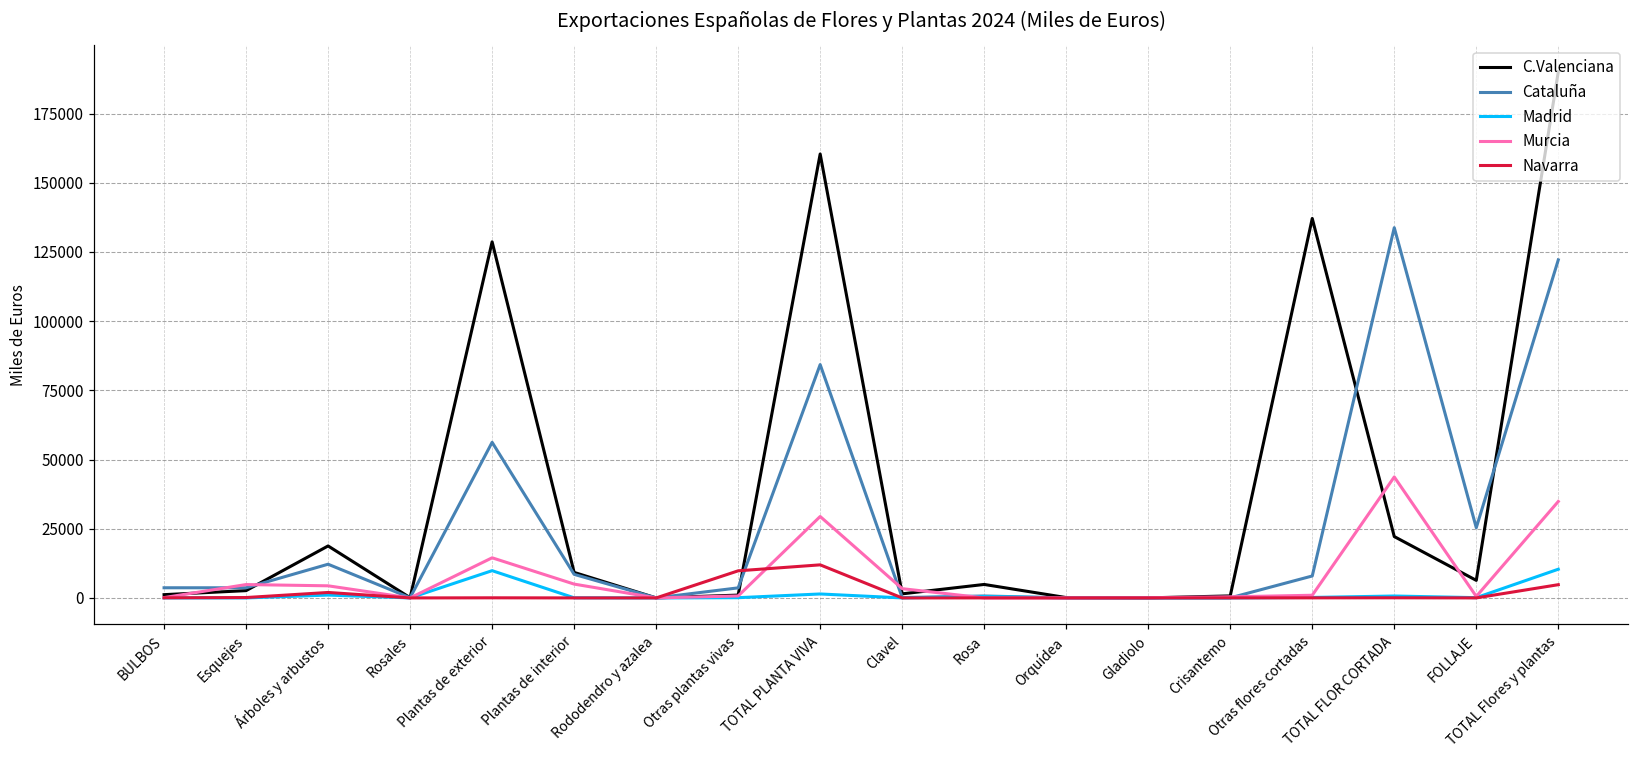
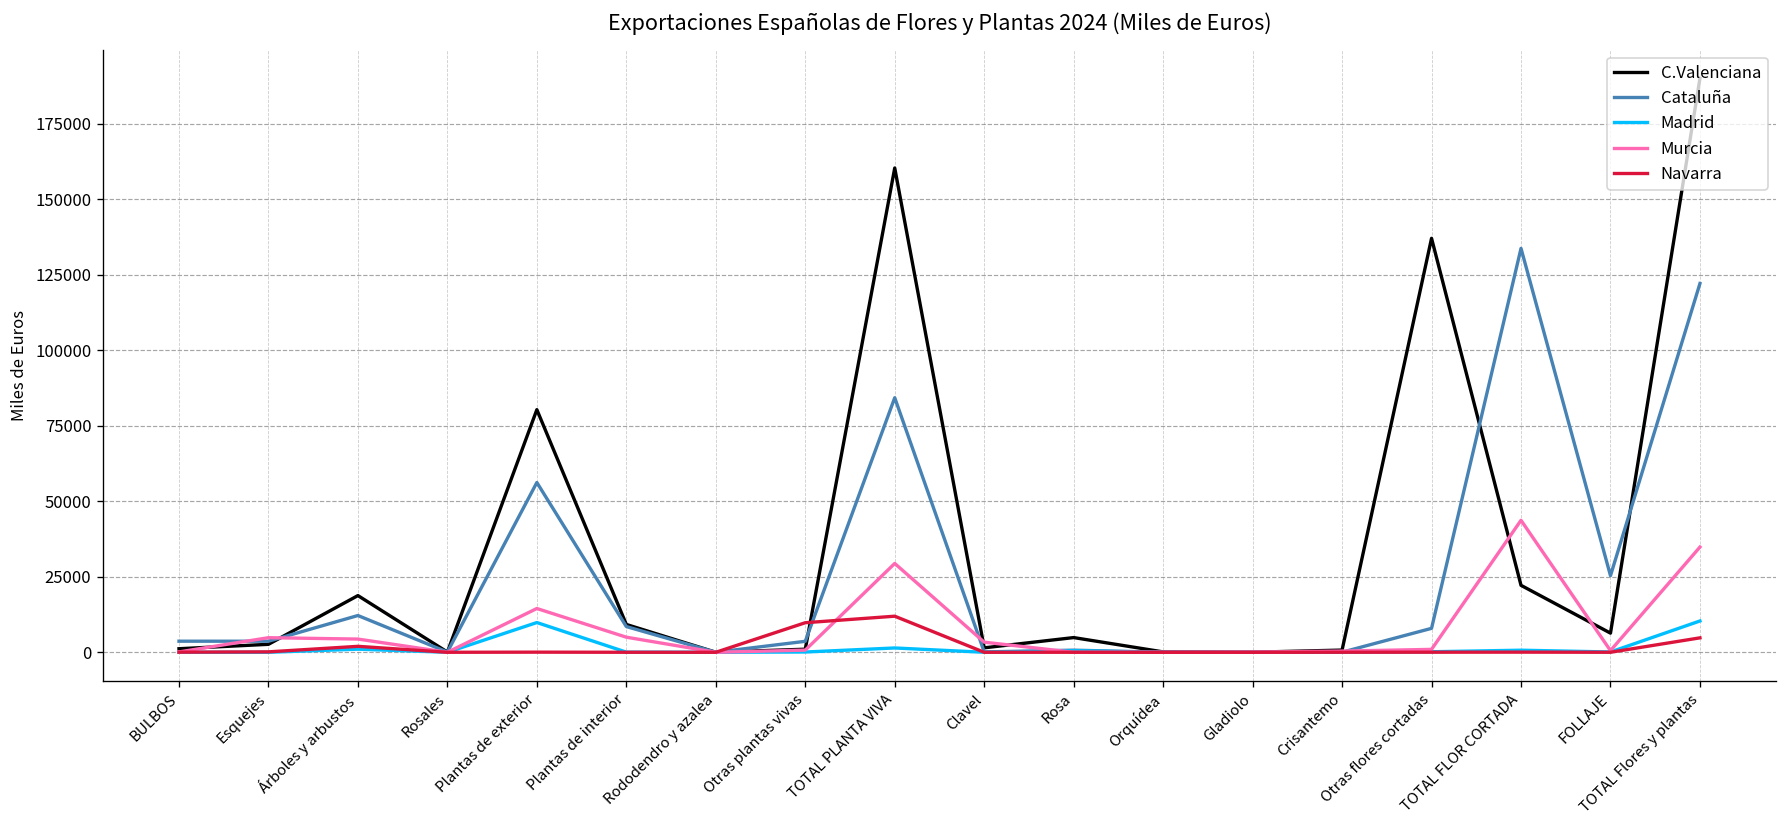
  {
    "C.Valenciana": {
      "BULBOS": 1000,
      "Esquejes": 3000,
      "Árboles y arbustos": 19000,
-     "Plantas de exterior": 129000,
+     "Plantas de exterior": 80000,
      "TOTAL PLANTA VIVA": 160000,
      "Clavel": 1000,
      "Rosa": 5000,
      "Otras flores cortadas": 137000,
      "TOTAL FLOR CORTADA": 22000,
      "FOLLAJE": 6000
    },
    "Cataluña": {
      "BULBOS": 4000,
      "Esquejes": 4000,
      "Árboles y arbustos": 12000,
      "Plantas de exterior": 56000,
      "Otras plantas vivas": 4000,
      "TOTAL PLANTA VIVA": 84000,
      "Otras flores cortadas": 8000,
      "TOTAL FLOR CORTADA": 134000,
      "FOLLAJE": 25000,
      "TOTAL Flores y plantas": 122000
    },
    "Madrid": {
      "Plantas de exterior": 10000,
      "TOTAL PLANTA VIVA": 1000,
      "TOTAL Flores y plantas": 10000
    },
    "Murcia": {
      "Esquejes": 5000,
      "Árboles y arbustos": 4000,
      "Plantas de exterior": 15000,
      "Plantas de interior": 5000,
      "TOTAL PLANTA VIVA": 29000,
      "Clavel": 3000,
      "TOTAL FLOR CORTADA": 44000,
      "TOTAL Flores y plantas": 35000
    },
    "Navarra": {
      "Plantas de exterior": 0,
      "Otras plantas vivas": 10000,
      "TOTAL PLANTA VIVA": 12000,
      "TOTAL Flores y plantas": 5000
    }
  }
